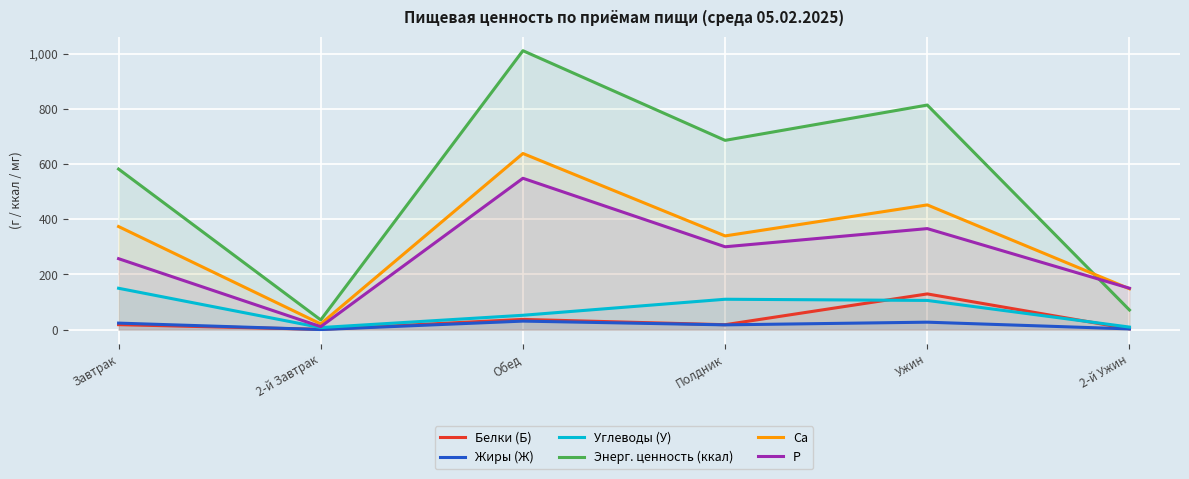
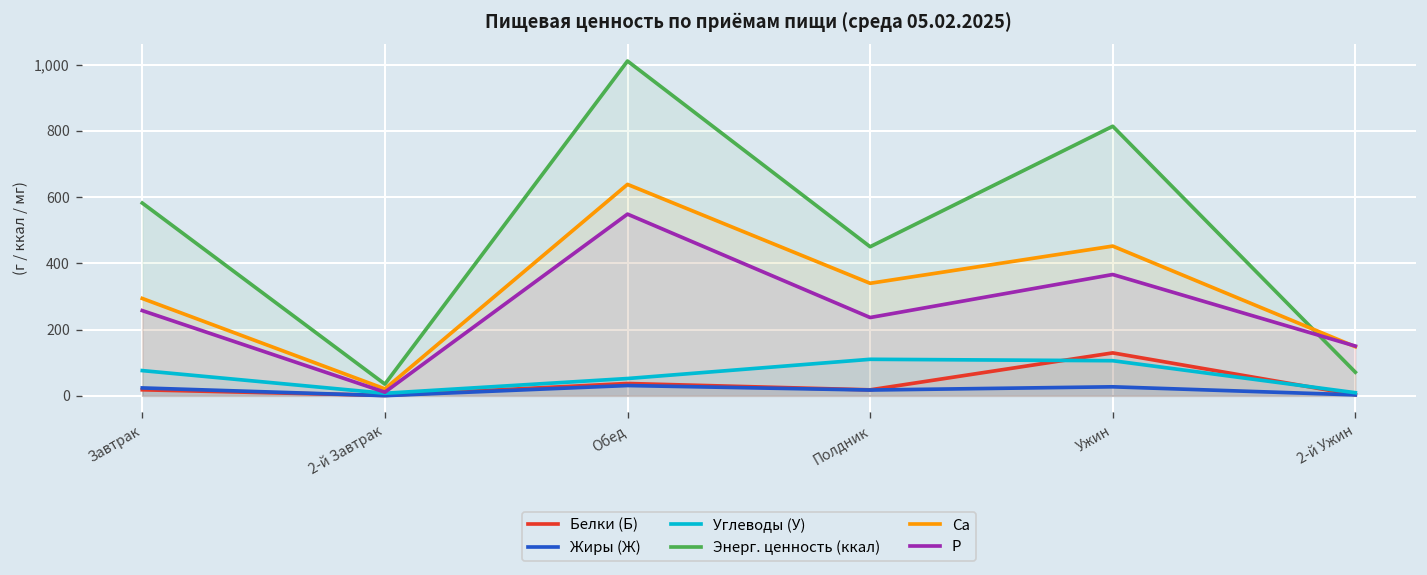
  {
    "Белки (Б)": {
      "Ужин": "130"
    },
    "Жиры (Ж)": {
      "Ужин": "30"
    },
    "Углеводы (У)": {
-     "Завтрак": "150",
+     "Завтрак": "80",
      "Обед": "50",
      "Полдник": "110",
      "Ужин": "110"
    },
    "Энерг. ценность (ккал)": {
      "Завтрак": "580",
      "2-й Завтрак": "40",
      "Обед": "1,010",
-     "Полдник": "690",
+     "Полдник": "450",
      "Ужин": "810",
      "2-й Ужин": "70"
    },
    "Ca": {
-     "Завтрак": "370",
+     "Завтрак": "290",
      "2-й Завтрак": "20",
      "Обед": "640",
      "Полдник": "340",
      "Ужин": "450"
    },
    "P": {
      "Завтрак": "260",
      "Обед": "550",
-     "Полдник": "300",
+     "Полдник": "240",
      "Ужин": "370"
    }
  }
